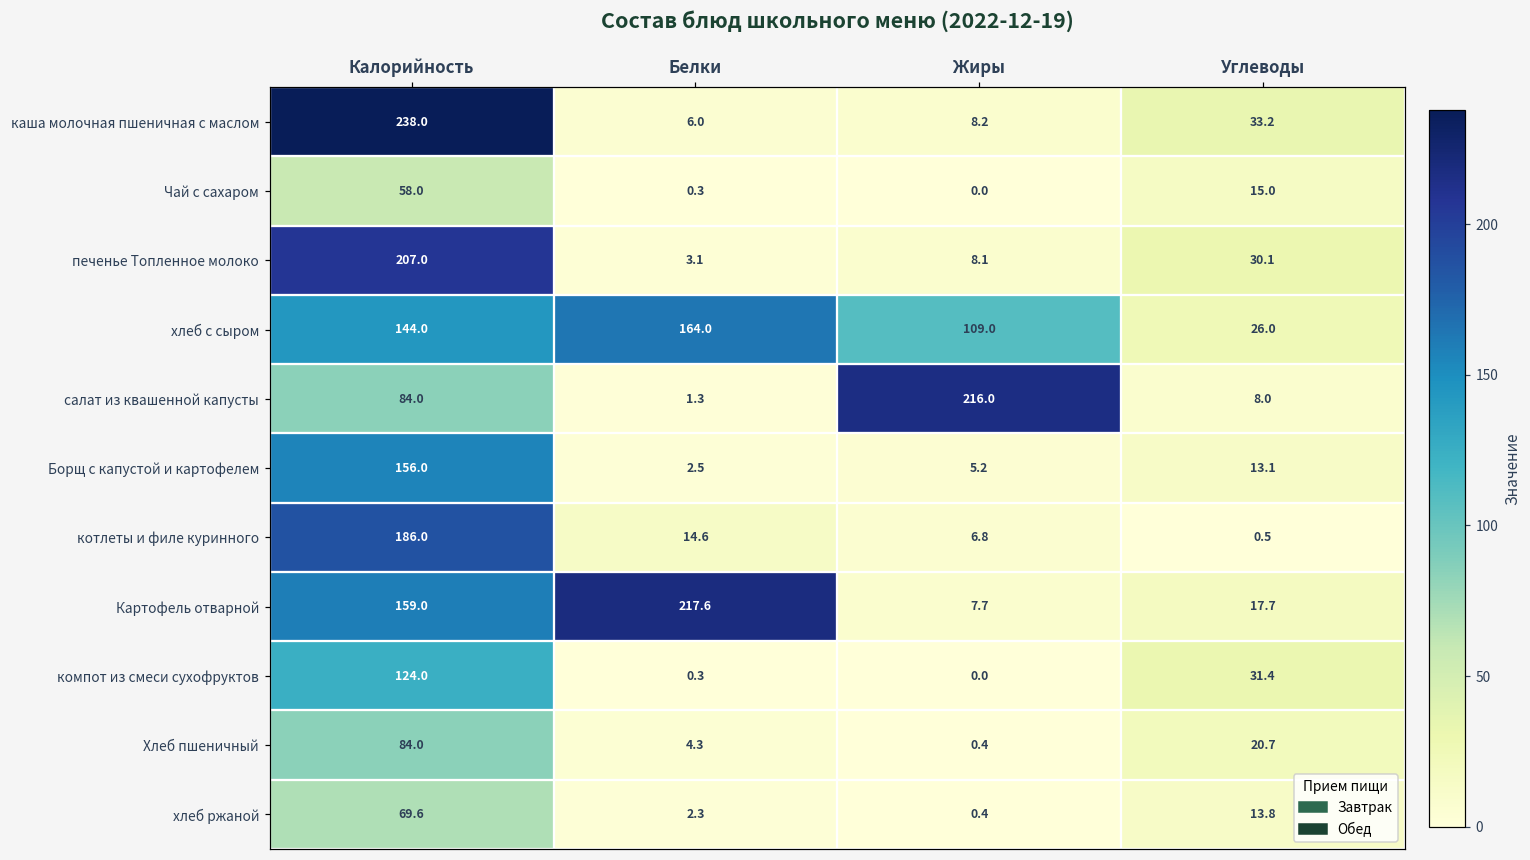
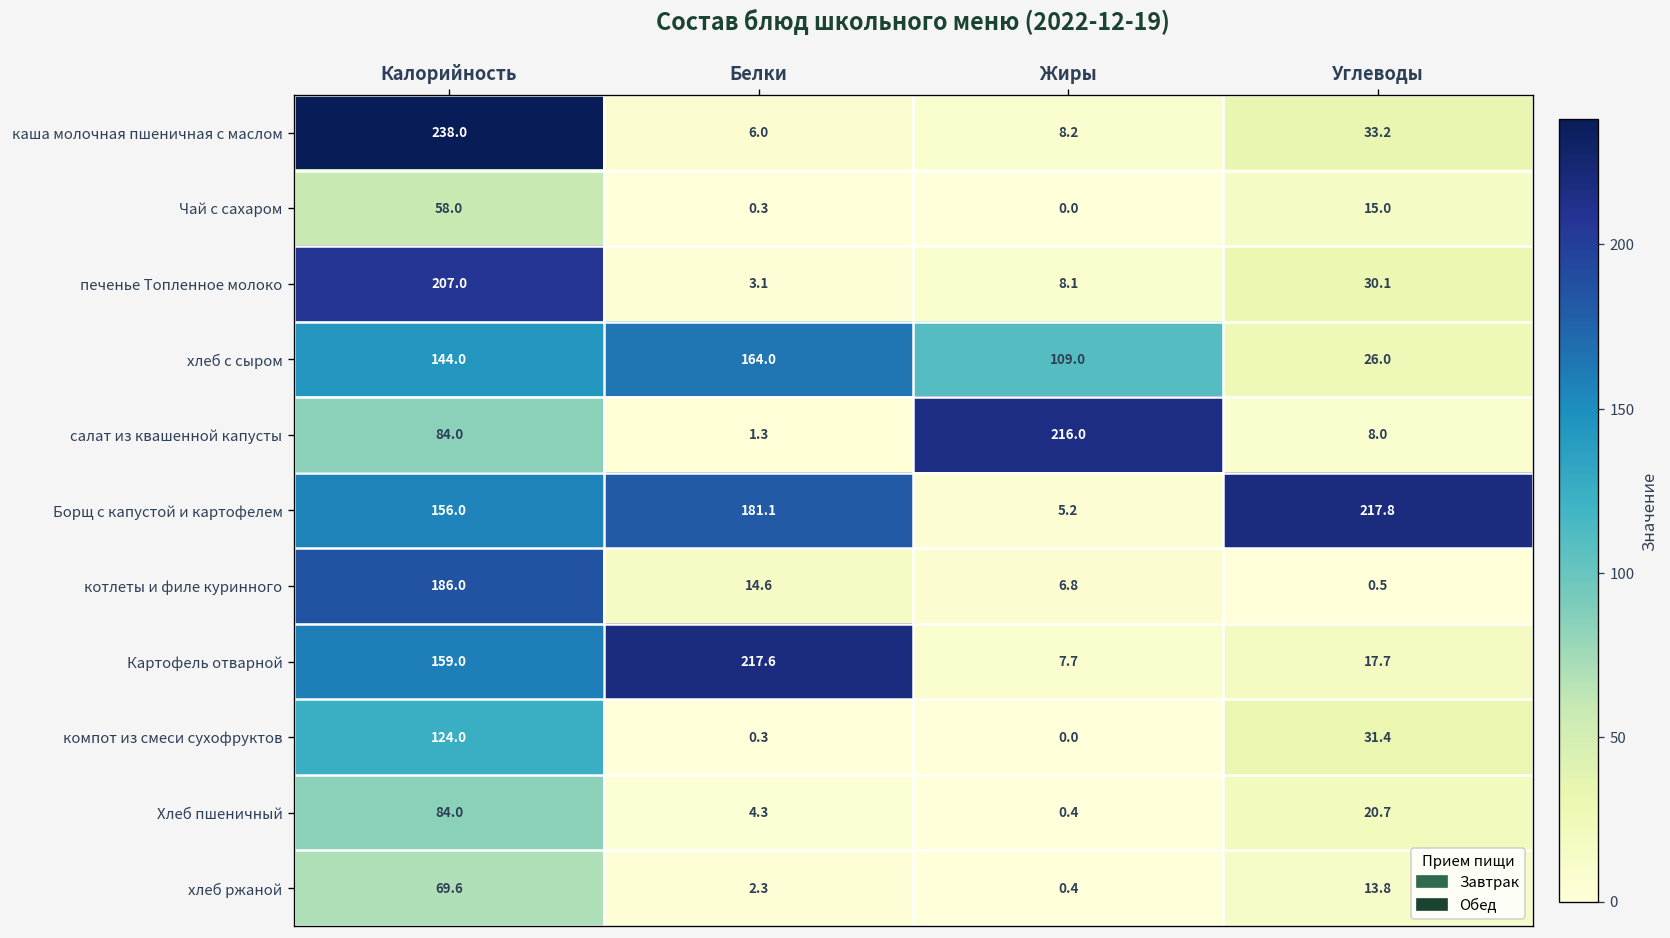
  {
    "каша молочная пшеничная с маслом": {
      "Калорийность": 238.0,
      "Белки": 6.0,
      "Жиры": 8.2,
      "Углеводы": 33.2
    },
    "Чай с сахаром": {
      "Калорийность": 58.0,
      "Белки": 0.3,
      "Жиры": 0.0,
      "Углеводы": 15.0
    },
    "печенье Топленное молоко": {
      "Калорийность": 207.0,
      "Белки": 3.1,
      "Жиры": 8.1,
      "Углеводы": 30.1
    },
    "хлеб с сыром": {
      "Калорийность": 144.0,
      "Белки": 164.0,
      "Жиры": 109.0,
      "Углеводы": 26.0
    },
    "салат из квашенной капусты": {
      "Калорийность": 84.0,
      "Белки": 1.3,
      "Жиры": 216.0,
      "Углеводы": 8.0
    },
    "Борщ с капустой и картофелем": {
      "Калорийность": 156.0,
-     "Белки": 2.5,
+     "Белки": 181.1,
      "Жиры": 5.2,
-     "Углеводы": 13.1
+     "Углеводы": 217.8
    },
    "котлеты и филе куринного": {
      "Калорийность": 186.0,
      "Белки": 14.6,
      "Жиры": 6.8,
      "Углеводы": 0.5
    },
    "Картофель отварной": {
      "Калорийность": 159.0,
      "Белки": 217.6,
      "Жиры": 7.7,
      "Углеводы": 17.7
    },
    "компот из смеси сухофруктов": {
      "Калорийность": 124.0,
      "Белки": 0.3,
      "Жиры": 0.0,
      "Углеводы": 31.4
    },
    "Хлеб пшеничный": {
      "Калорийность": 84.0,
      "Белки": 4.3,
      "Жиры": 0.4,
      "Углеводы": 20.7
    },
    "хлеб ржаной": {
      "Калорийность": 69.6,
      "Белки": 2.3,
      "Жиры": 0.4,
      "Углеводы": 13.8
    }
  }
